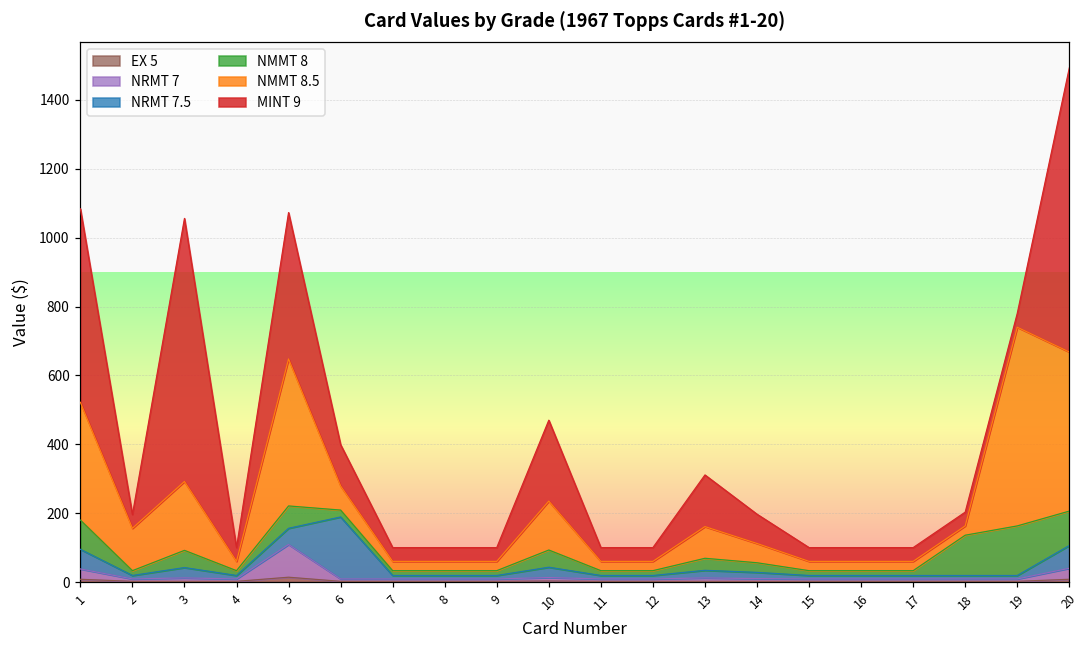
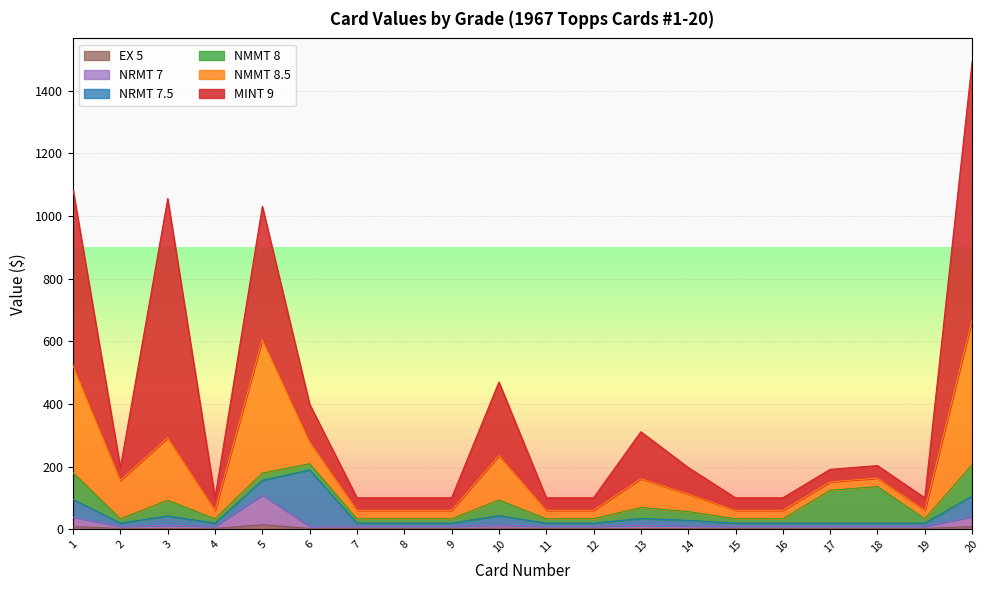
  {
    "EX 5": {
      "1": 10,
      "3": 0,
      "5": 10,
      "10": 0,
      "13": 0,
      "20": 10
    },
    "NRMT 7": {
      "1": 30,
      "3": 10,
      "5": 100,
      "10": 10,
      "13": 10,
      "20": 30
    },
    "NRMT 7.5": {
      "1": 60,
      "2": 10,
      "3": 30,
      "4": 10,
      "5": 50,
      "6": 180,
      "7": 10,
      "8": 10,
      "9": 10,
      "10": 30,
      "11": 10,
      "12": 10,
      "13": 20,
      "14": 20,
      "15": 10,
      "16": 10,
      "17": 10,
      "18": 10,
      "19": 10,
      "20": 70
    },
    "NMMT 8": {
      "1": 90,
      "2": 10,
      "3": 50,
      "4": 10,
-     "5": 70,
+     "5": 20,
      "6": 20,
      "7": 10,
      "8": 10,
      "9": 10,
      "10": 50,
      "11": 10,
      "12": 10,
      "13": 40,
      "14": 30,
      "15": 10,
      "16": 10,
-     "17": 10,
+     "17": 110,
      "18": 120,
-     "19": 140,
+     "19": 10,
      "20": 100
    },
    "NMMT 8.5": {
      "1": 340,
      "2": 120,
      "3": 200,
      "4": 30,
      "5": 430,
      "6": 70,
      "7": 30,
      "8": 30,
      "9": 30,
      "10": 140,
      "11": 30,
      "12": 30,
      "13": 90,
      "14": 60,
      "15": 30,
      "16": 30,
      "17": 30,
      "18": 30,
-     "19": 580,
+     "19": 30,
      "20": 460
    },
    "MINT 9": {
      "1": 560,
      "2": 40,
      "3": 760,
      "4": 40,
      "5": 430,
      "6": 120,
      "7": 40,
      "8": 40,
      "9": 40,
      "10": 240,
      "11": 40,
      "12": 40,
      "13": 150,
      "14": 90,
      "15": 40,
      "16": 40,
      "17": 40,
      "18": 40,
      "19": 40,
      "20": 830
    }
  }
